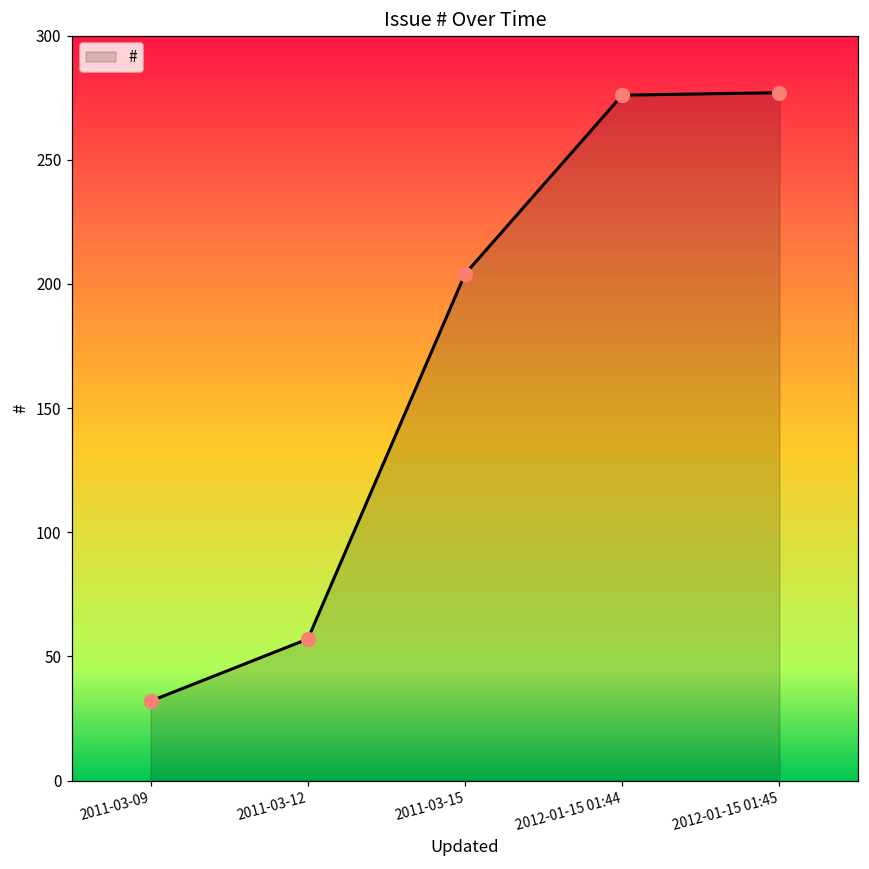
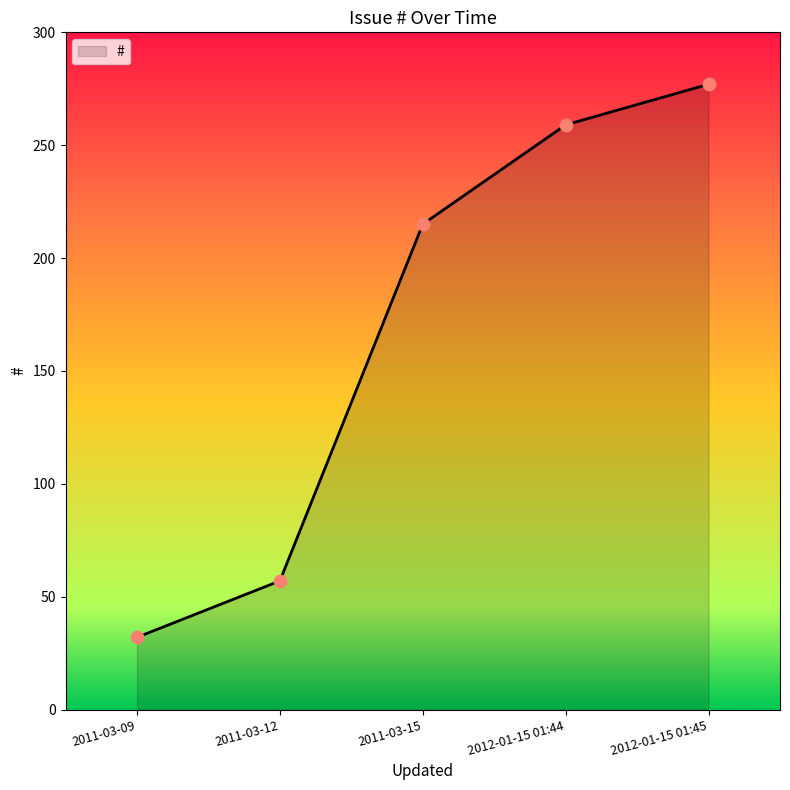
  {
    "2011-03-09": 32,
    "2011-03-12": 57,
-   "2011-03-15": 204,
-   "2012-01-15 01:44": 276,
+   "2011-03-15": 215,
+   "2012-01-15 01:44": 259,
    "2012-01-15 01:45": 277
  }
